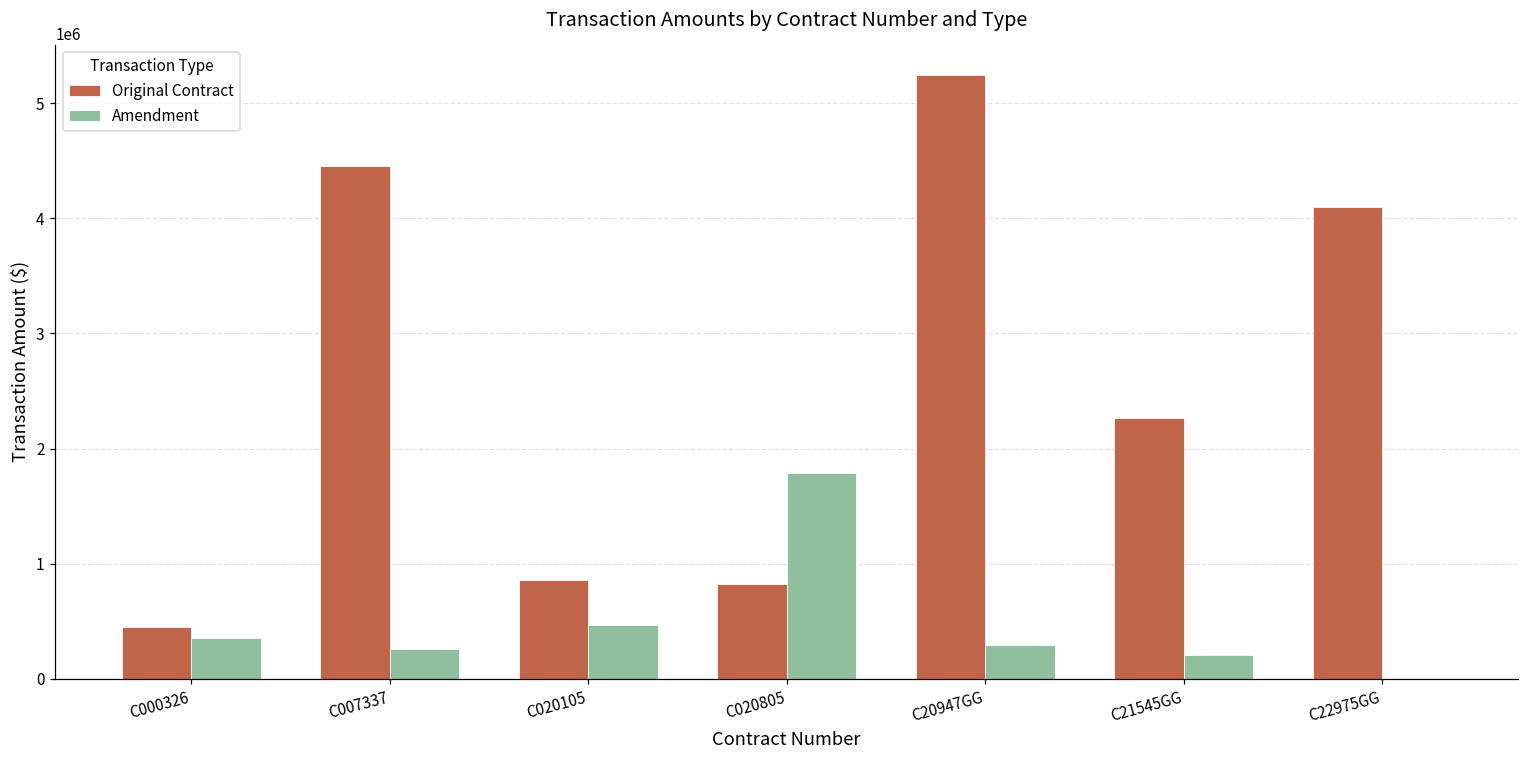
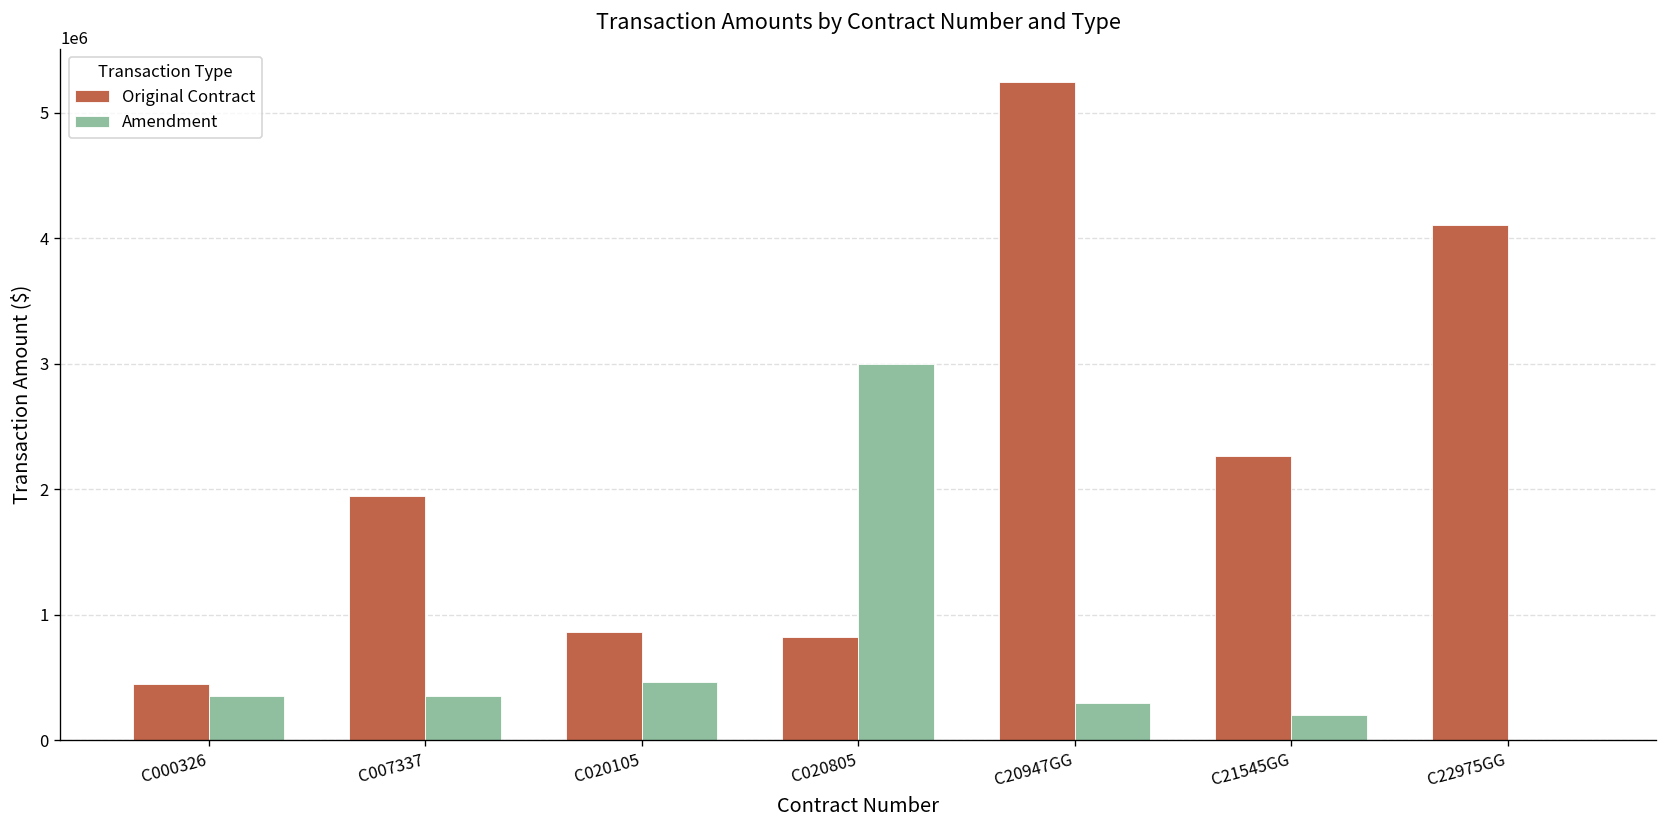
  {
    "Original Contract": {
      "C000326": 450000,
-     "C007337": 4460000,
+     "C007337": 1950000,
      "C020105": 860000,
      "C020805": 820000,
      "C20947GG": 5250000,
      "C21545GG": 2270000,
      "C22975GG": 4100000
    },
    "Amendment": {
      "C000326": 350000,
-     "C007337": 260000,
+     "C007337": 350000,
      "C020105": 470000,
-     "C020805": 1790000,
+     "C020805": 3000000,
      "C20947GG": 300000,
      "C21545GG": 200000,
      "C22975GG": 0
    }
  }
